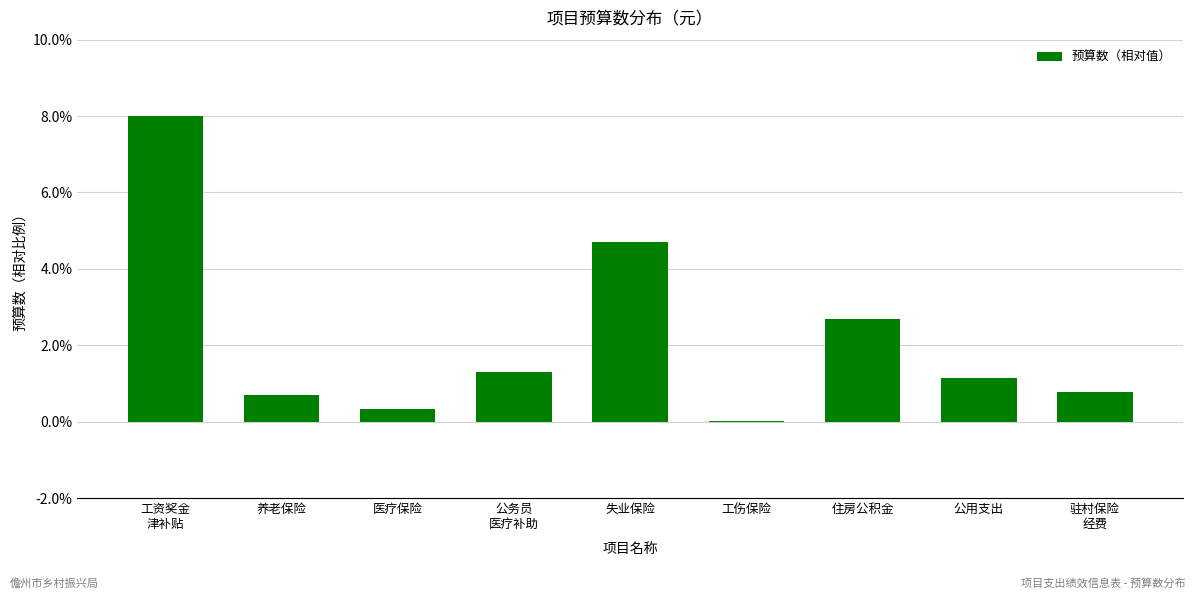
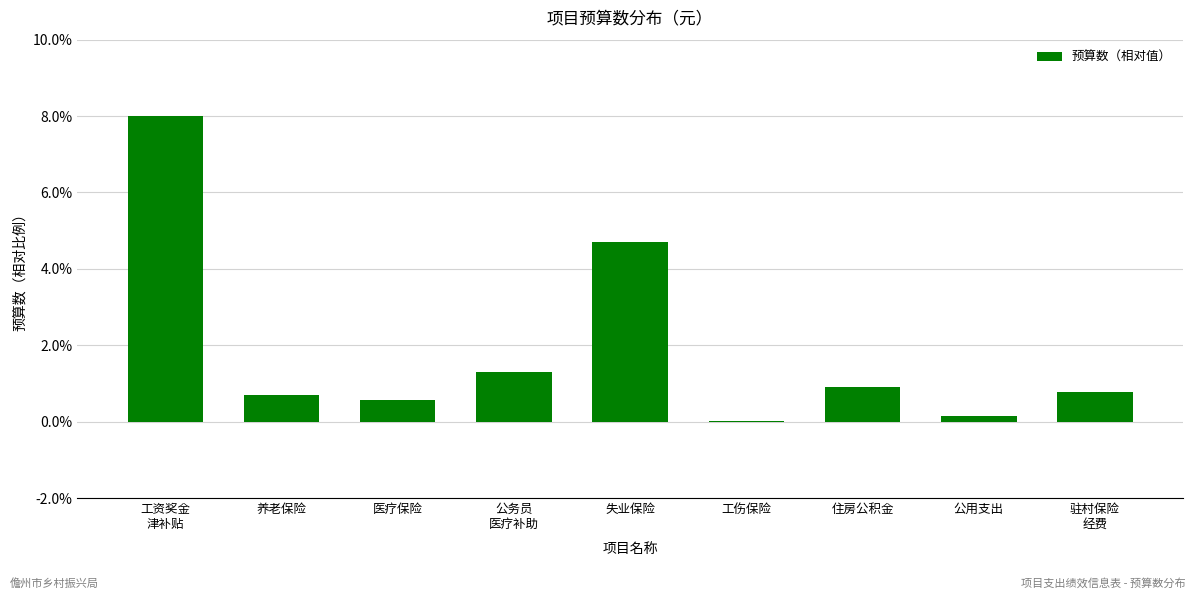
  {
    "工资奖金 津补贴": "8.0%",
    "养老保险": "0.7%",
-   "医疗保险": "0.3%",
+   "医疗保险": "0.6%",
    "公务员 医疗补助": "1.3%",
    "失业保险": "4.7%",
-   "住房公积金": "2.7%",
-   "公用支出": "1.1%",
+   "住房公积金": "0.9%",
+   "公用支出": "0.1%",
    "驻村保险 经费": "0.8%"
  }
